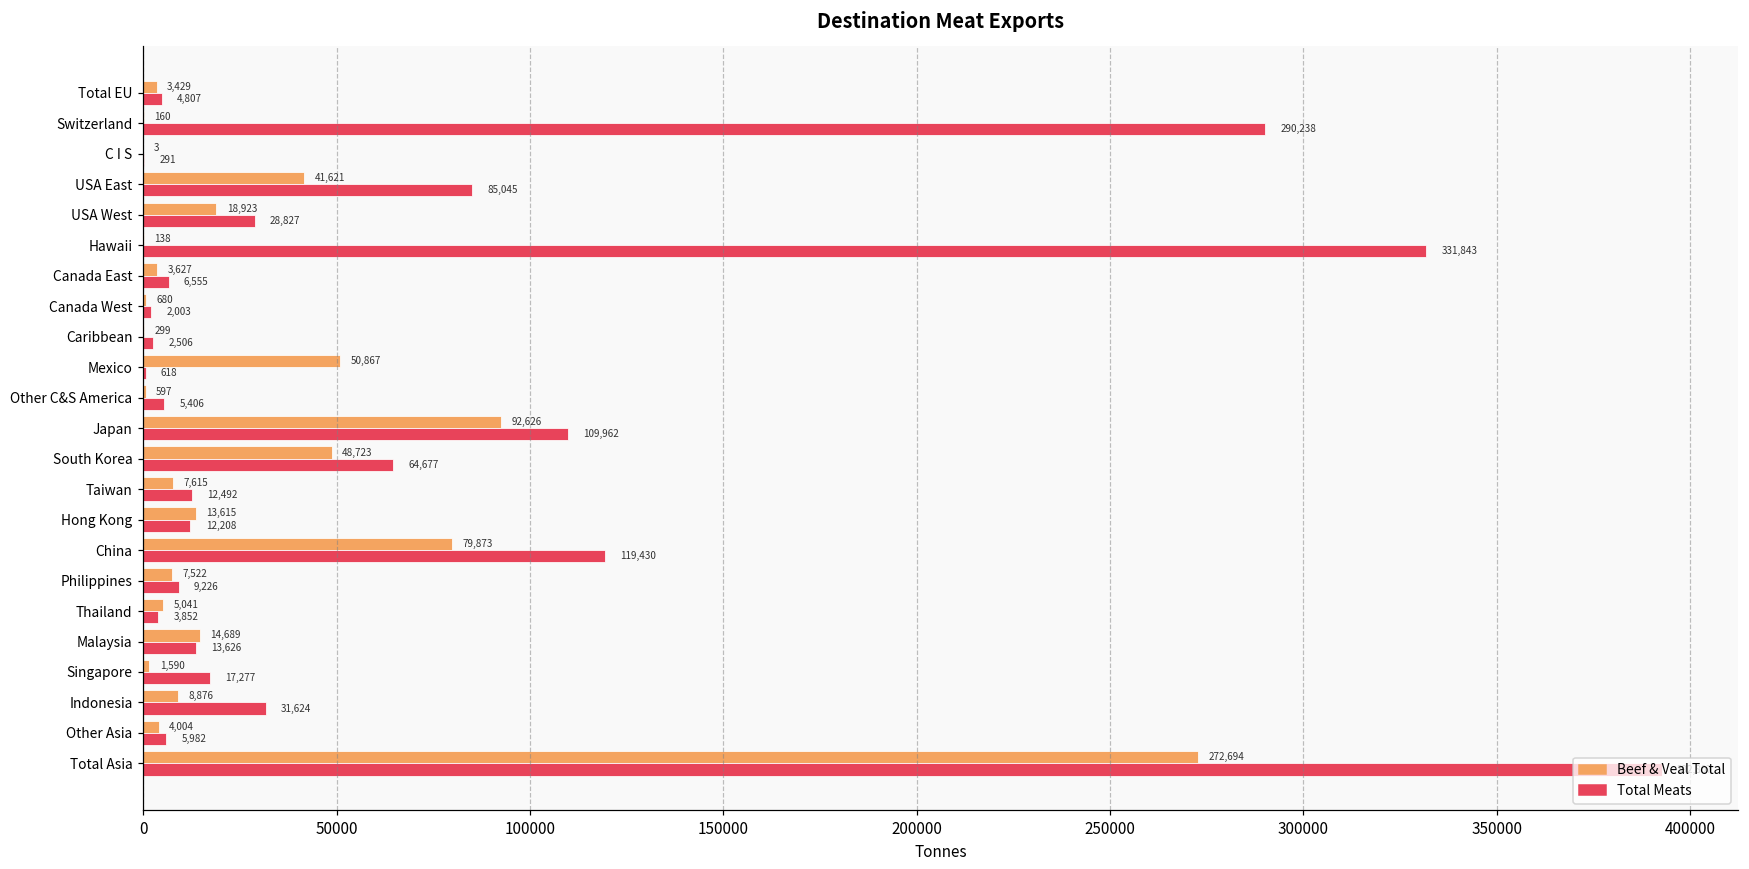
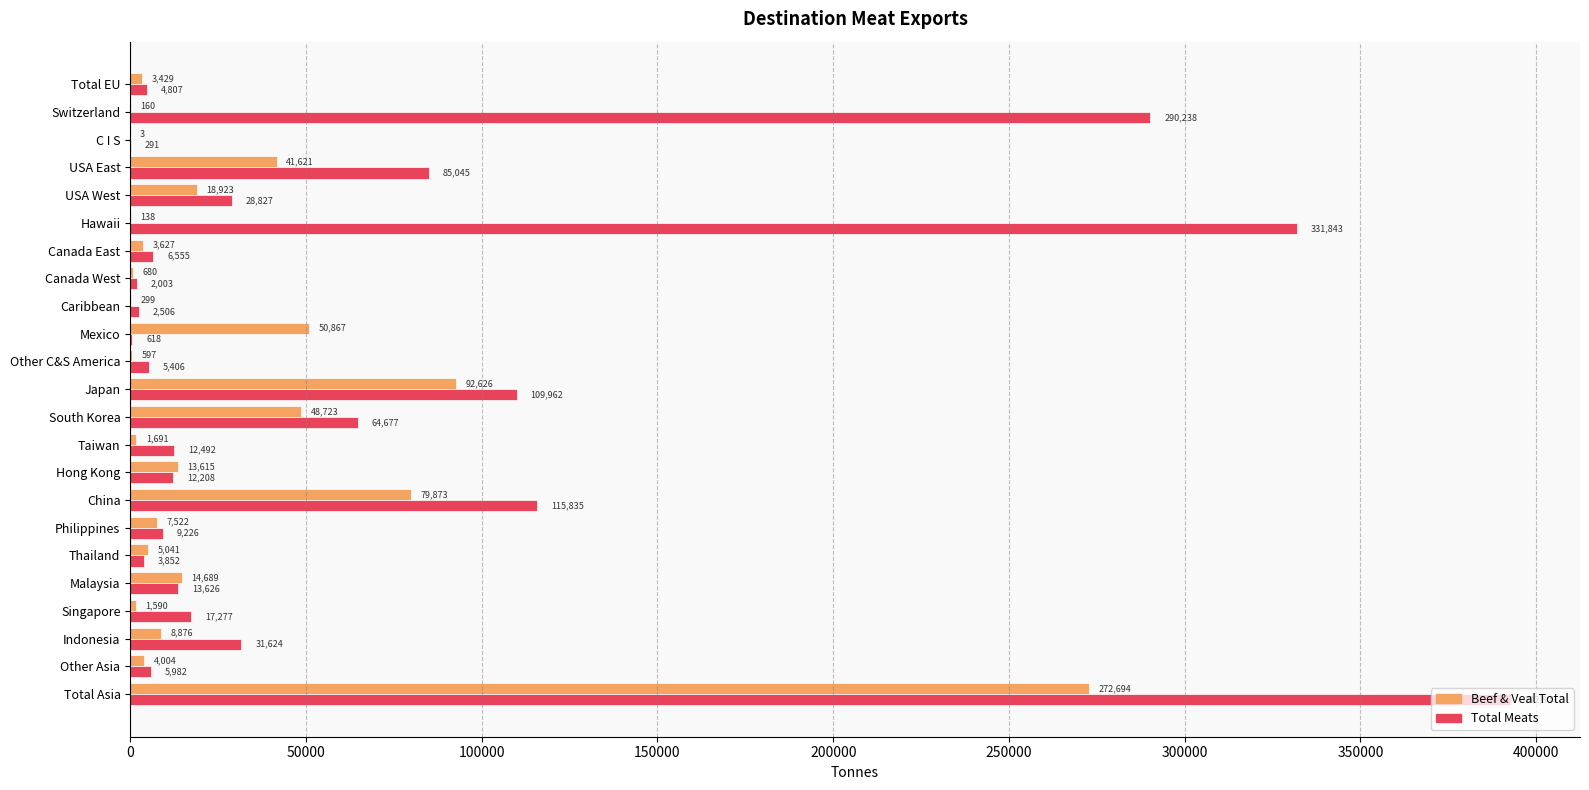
  {
    "Beef & Veal Total": {
      "Total EU": "3,429",
      "Switzerland": "160",
      "C I S": "3",
      "USA East": "41,621",
      "USA West": "18,923",
      "Hawaii": "138",
      "Canada East": "3,627",
      "Canada West": "680",
      "Caribbean": "299",
      "Mexico": "50,867",
      "Other C&S America": "597",
      "Japan": "92,626",
      "South Korea": "48,723",
-     "Taiwan": "7,615",
+     "Taiwan": "1,691",
      "Hong Kong": "13,615",
      "China": "79,873",
      "Philippines": "7,522",
      "Thailand": "5,041",
      "Malaysia": "14,689",
      "Singapore": "1,590",
      "Indonesia": "8,876",
      "Other Asia": "4,004",
      "Total Asia": "272,694"
    },
    "Total Meats": {
      "Total EU": "4,807",
      "Switzerland": "290,238",
      "C I S": "291",
      "USA East": "85,045",
      "USA West": "28,827",
      "Hawaii": "331,843",
      "Canada East": "6,555",
      "Canada West": "2,003",
      "Caribbean": "2,506",
      "Mexico": "618",
      "Other C&S America": "5,406",
      "Japan": "109,962",
      "South Korea": "64,677",
      "Taiwan": "12,492",
      "Hong Kong": "12,208",
-     "China": "119,430",
+     "China": "115,835",
      "Philippines": "9,226",
      "Thailand": "3,852",
      "Malaysia": "13,626",
      "Singapore": "17,277",
      "Indonesia": "31,624",
      "Other Asia": "5,982"
    }
  }
